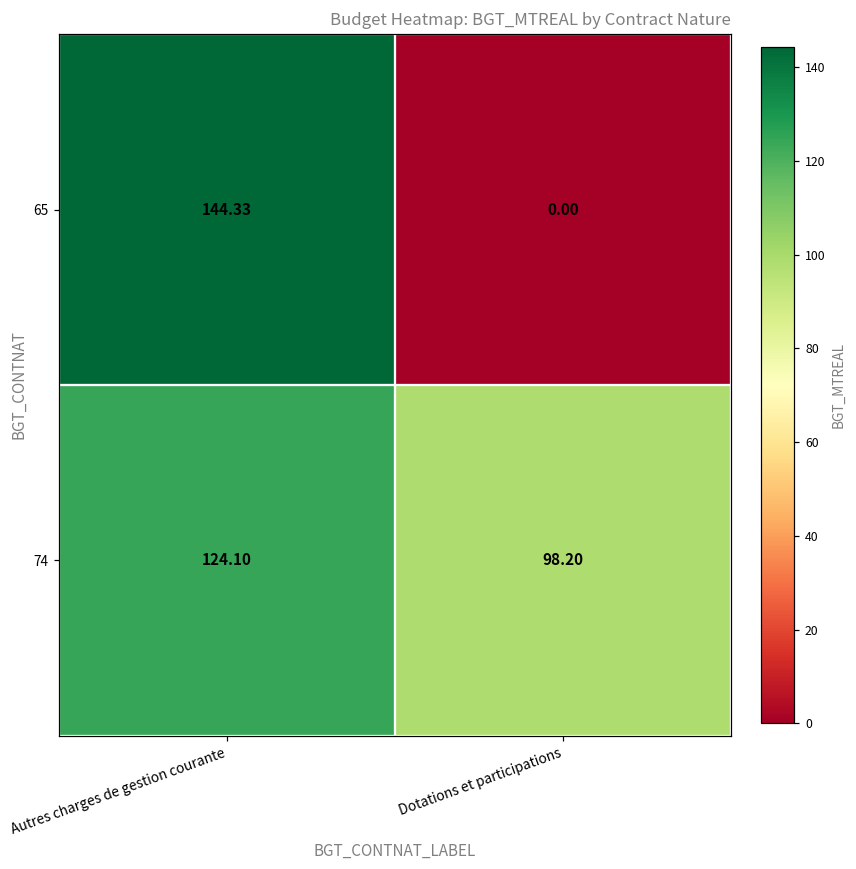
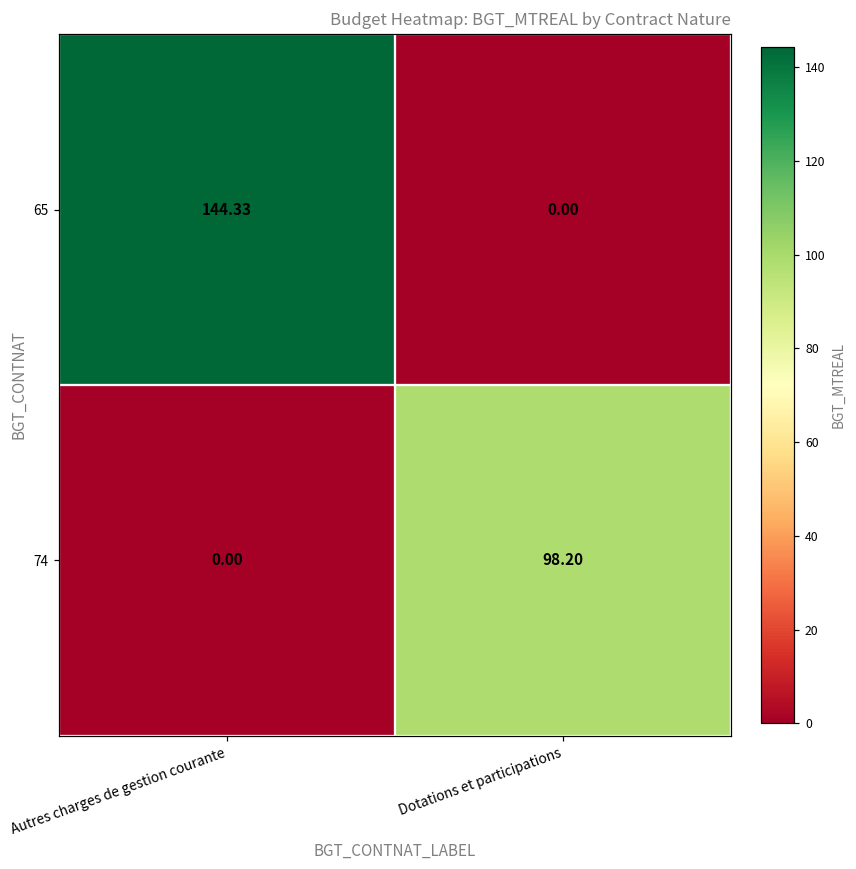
  {
    "65": {
      "Autres charges de gestion courante": 144.33,
      "Dotations et participations": 0.00
    },
    "74": {
-     "Autres charges de gestion courante": 124.10,
+     "Autres charges de gestion courante": 0.00,
      "Dotations et participations": 98.20
    }
  }
